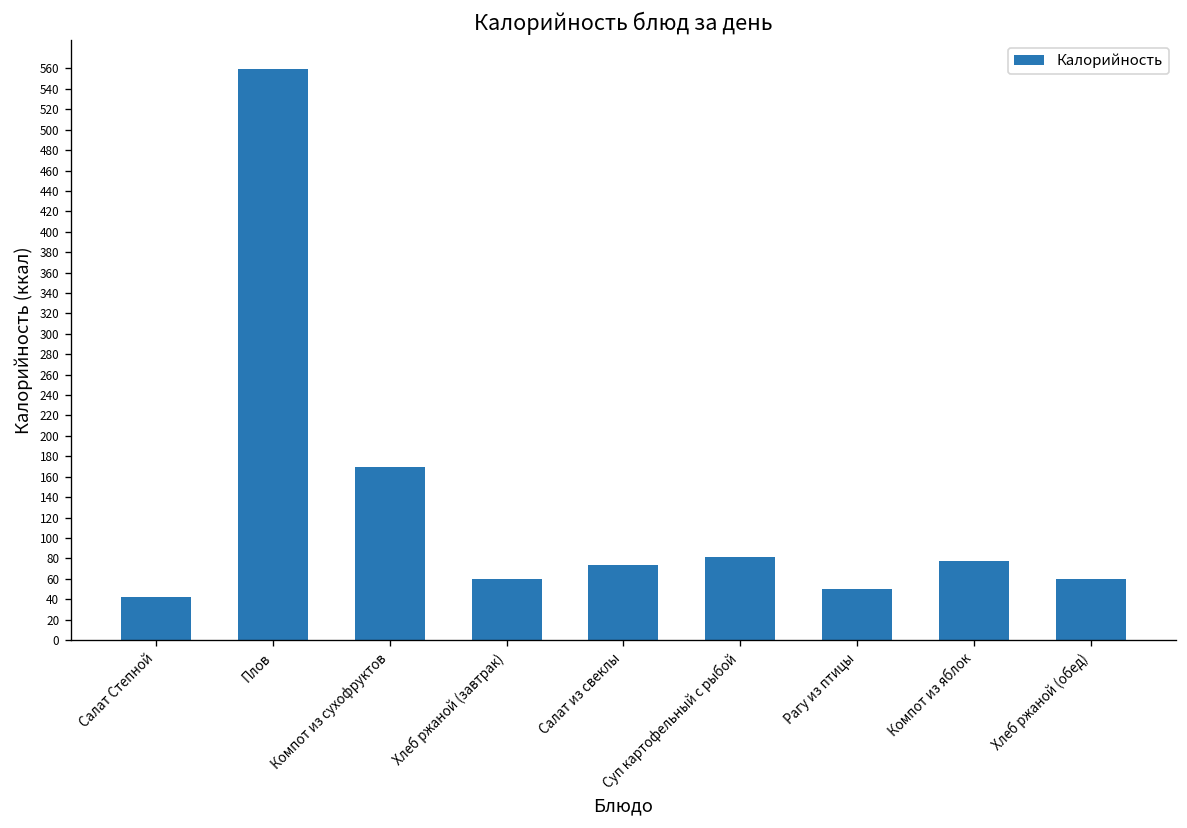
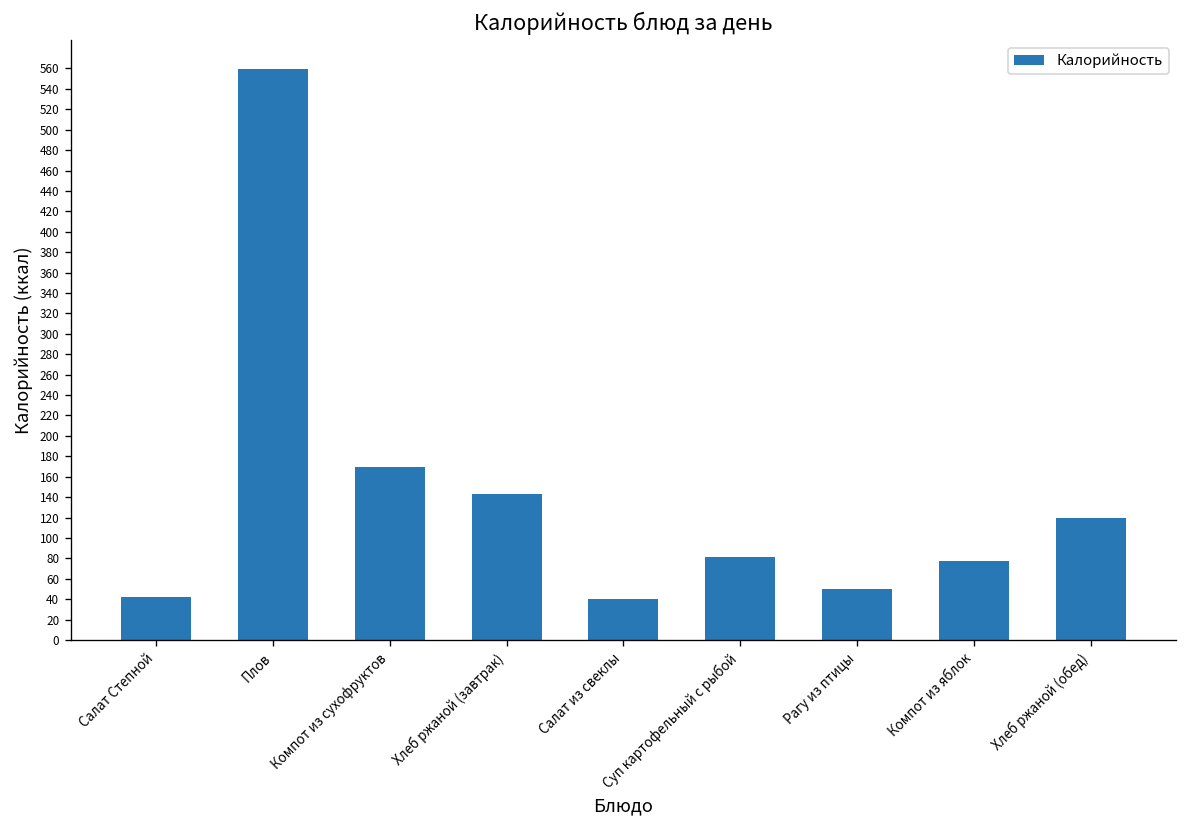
  {
    "Салат Степной": 40,
    "Плов": 560,
    "Компот из сухофруктов": 170,
-   "Хлеб ржаной (завтрак)": 60,
-   "Салат из свеклы": 70,
+   "Хлеб ржаной (завтрак)": 140,
+   "Салат из свеклы": 40,
    "Суп картофельный с рыбой": 80,
    "Рагу из птицы": 50,
    "Компот из яблок": 80,
-   "Хлеб ржаной (обед)": 60
+   "Хлеб ржаной (обед)": 120
  }
